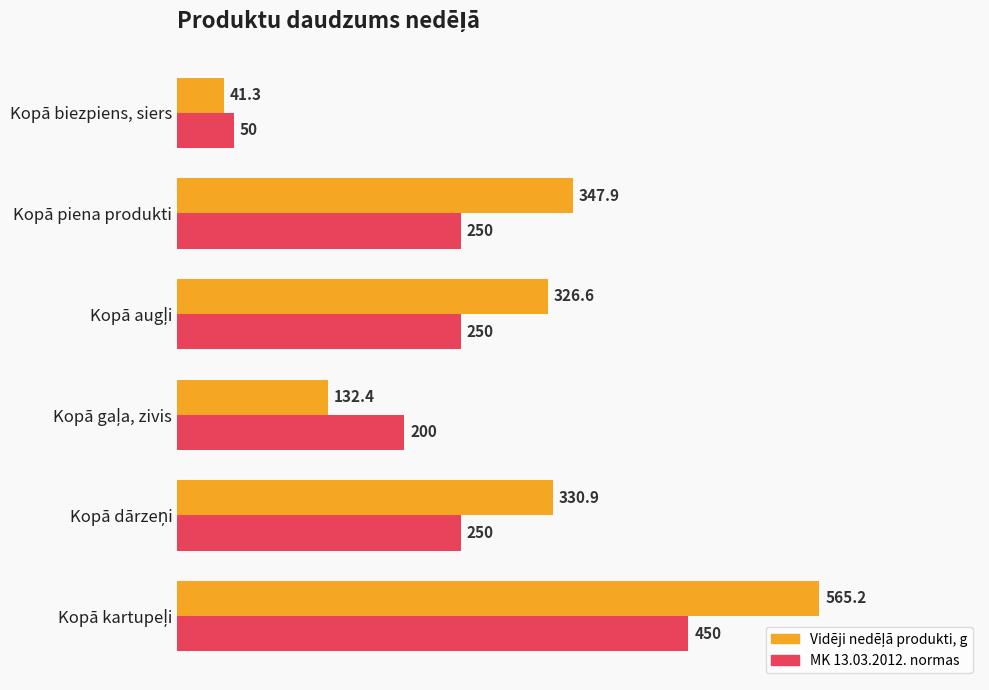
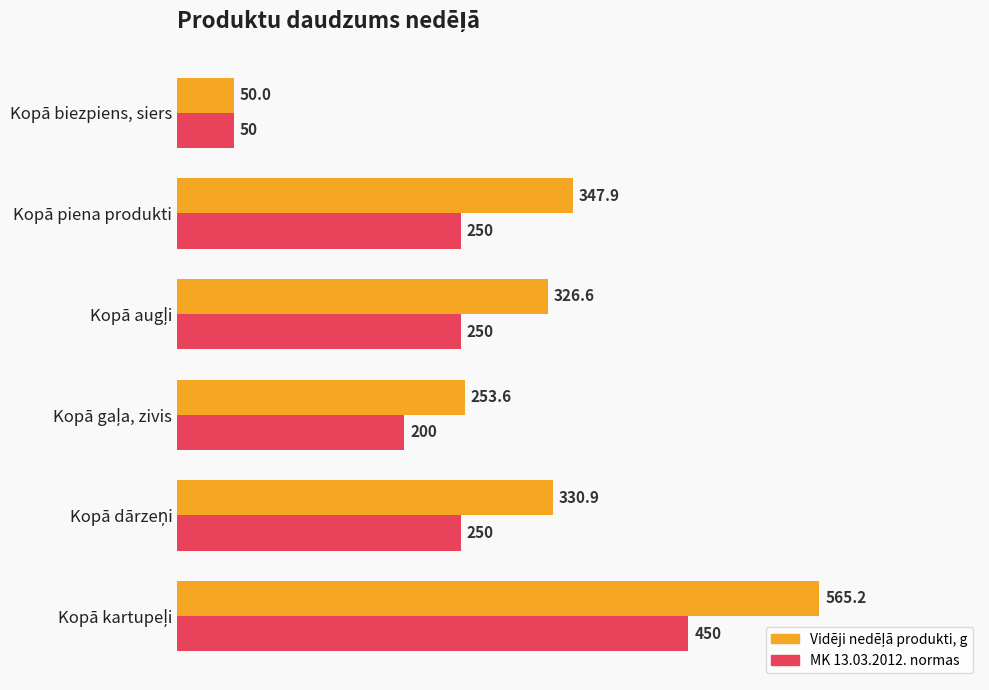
  {
    "Vidēji nedēļā produkti, g": {
-     "Kopā biezpiens, siers": 41.3,
+     "Kopā biezpiens, siers": 50.0,
      "Kopā piena produkti": 347.9,
      "Kopā augļi": 326.6,
-     "Kopā gaļa, zivis": 132.4,
+     "Kopā gaļa, zivis": 253.6,
      "Kopā dārzeņi": 330.9,
      "Kopā kartupeļi": 565.2
    }
  }
